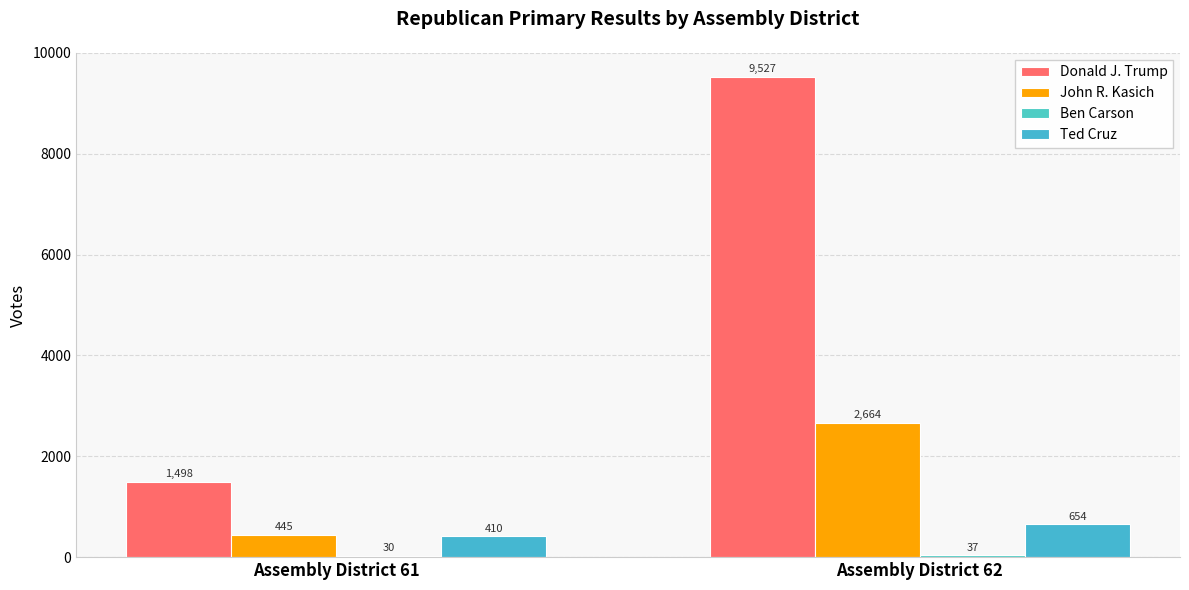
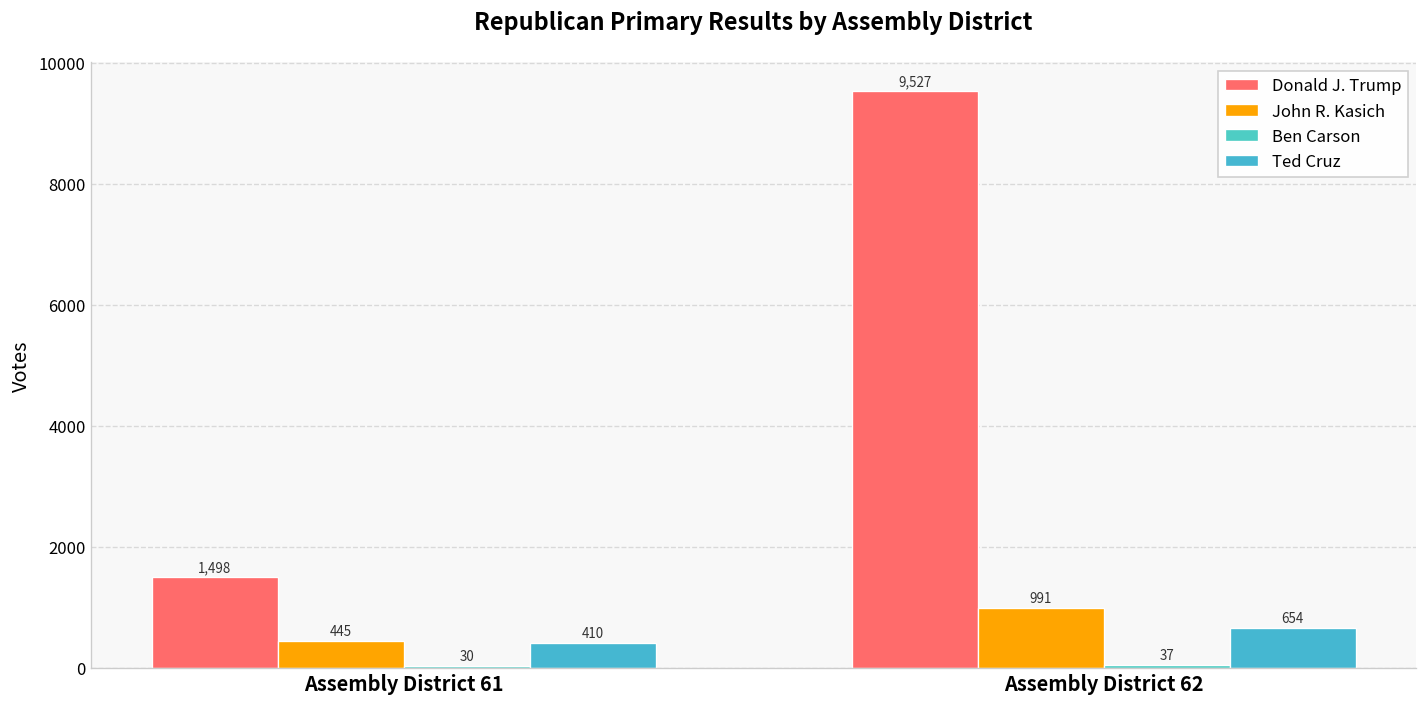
  {
    "Donald J. Trump": {
      "Assembly District 61": "1,498",
      "Assembly District 62": "9,527"
    },
    "John R. Kasich": {
      "Assembly District 61": "445",
-     "Assembly District 62": "2,664"
+     "Assembly District 62": "991"
    }
  }
